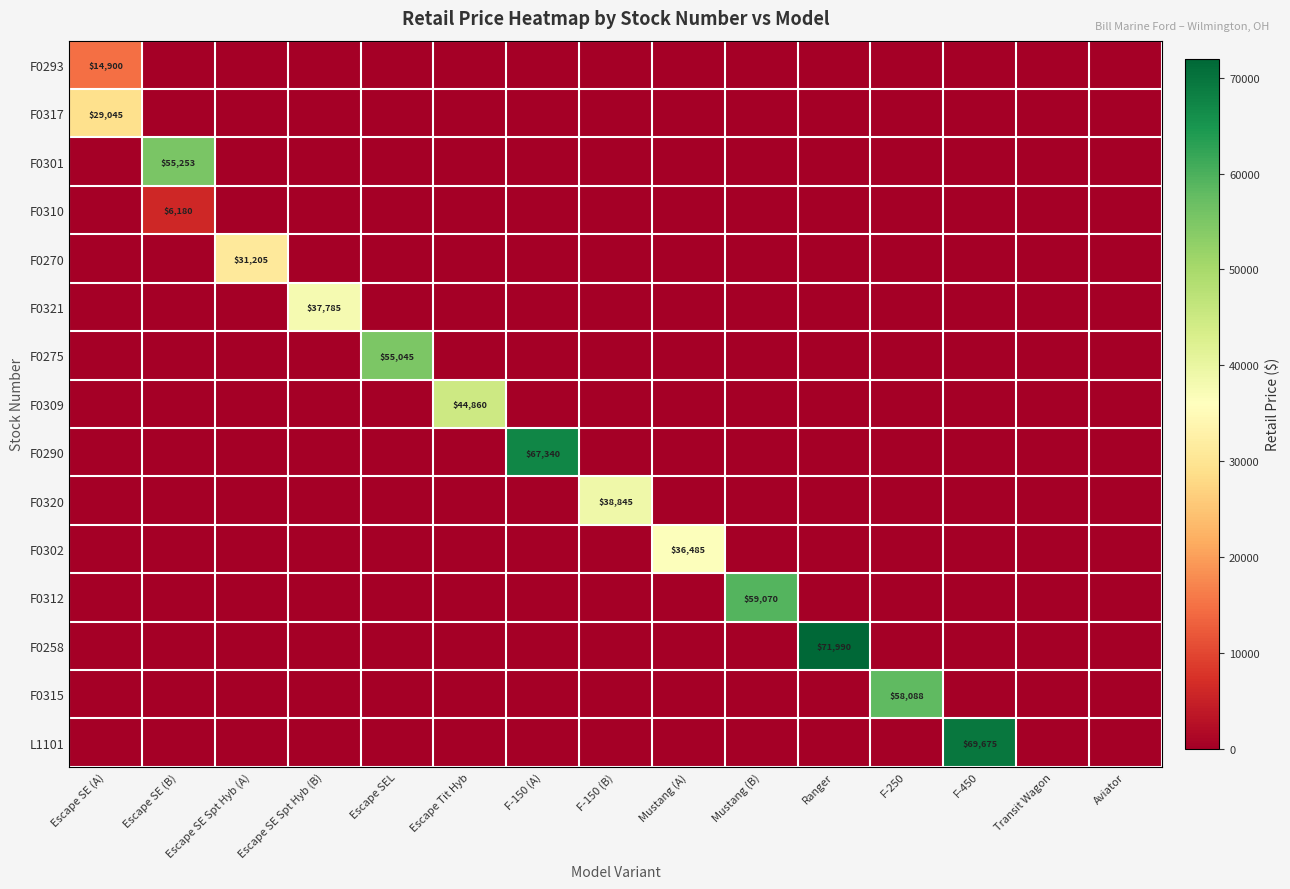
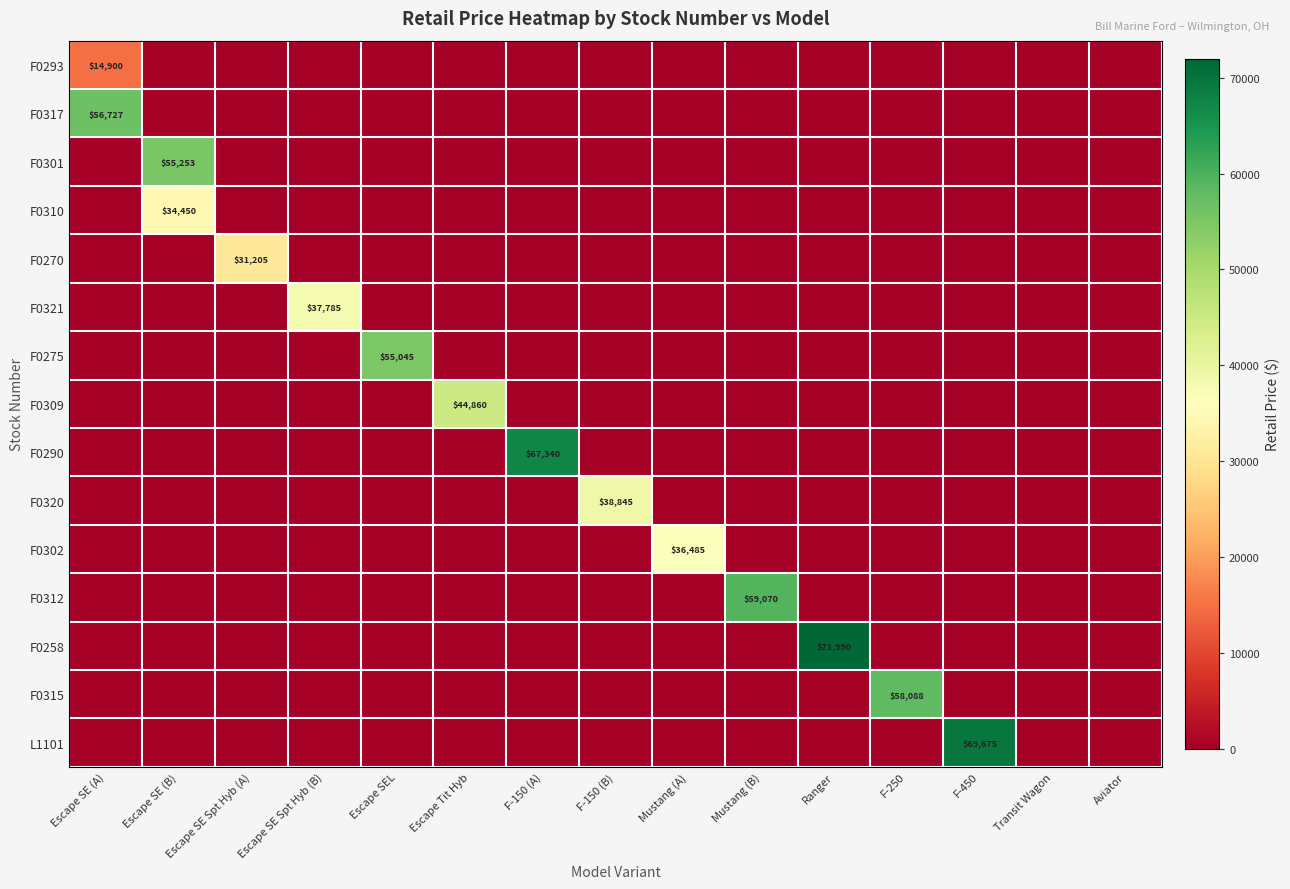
  {
    "F0293": {
      "Escape SE (A)": "$14,900"
    },
    "F0317": {
-     "Escape SE (A)": "$29,045"
+     "Escape SE (A)": "$56,727"
    },
    "F0301": {
      "Escape SE (B)": "$55,253"
    },
    "F0310": {
-     "Escape SE (B)": "$6,180"
+     "Escape SE (B)": "$34,450"
    },
    "F0270": {
      "Escape SE Spt Hyb (A)": "$31,205"
    },
    "F0321": {
      "Escape SE Spt Hyb (B)": "$37,785"
    },
    "F0275": {
      "Escape SEL": "$55,045"
    },
    "F0309": {
      "Escape Tit Hyb": "$44,860"
    },
    "F0290": {
      "F-150 (A)": "$67,340"
    },
    "F0320": {
      "F-150 (B)": "$38,845"
    },
    "F0302": {
      "Mustang (A)": "$36,485"
    },
    "F0312": {
      "Mustang (B)": "$59,070"
    },
    "F0258": {
      "Ranger": "$71,990"
    },
    "F0315": {
      "F-250": "$58,088"
    },
    "L1101": {
      "F-450": "$69,675"
    }
  }
